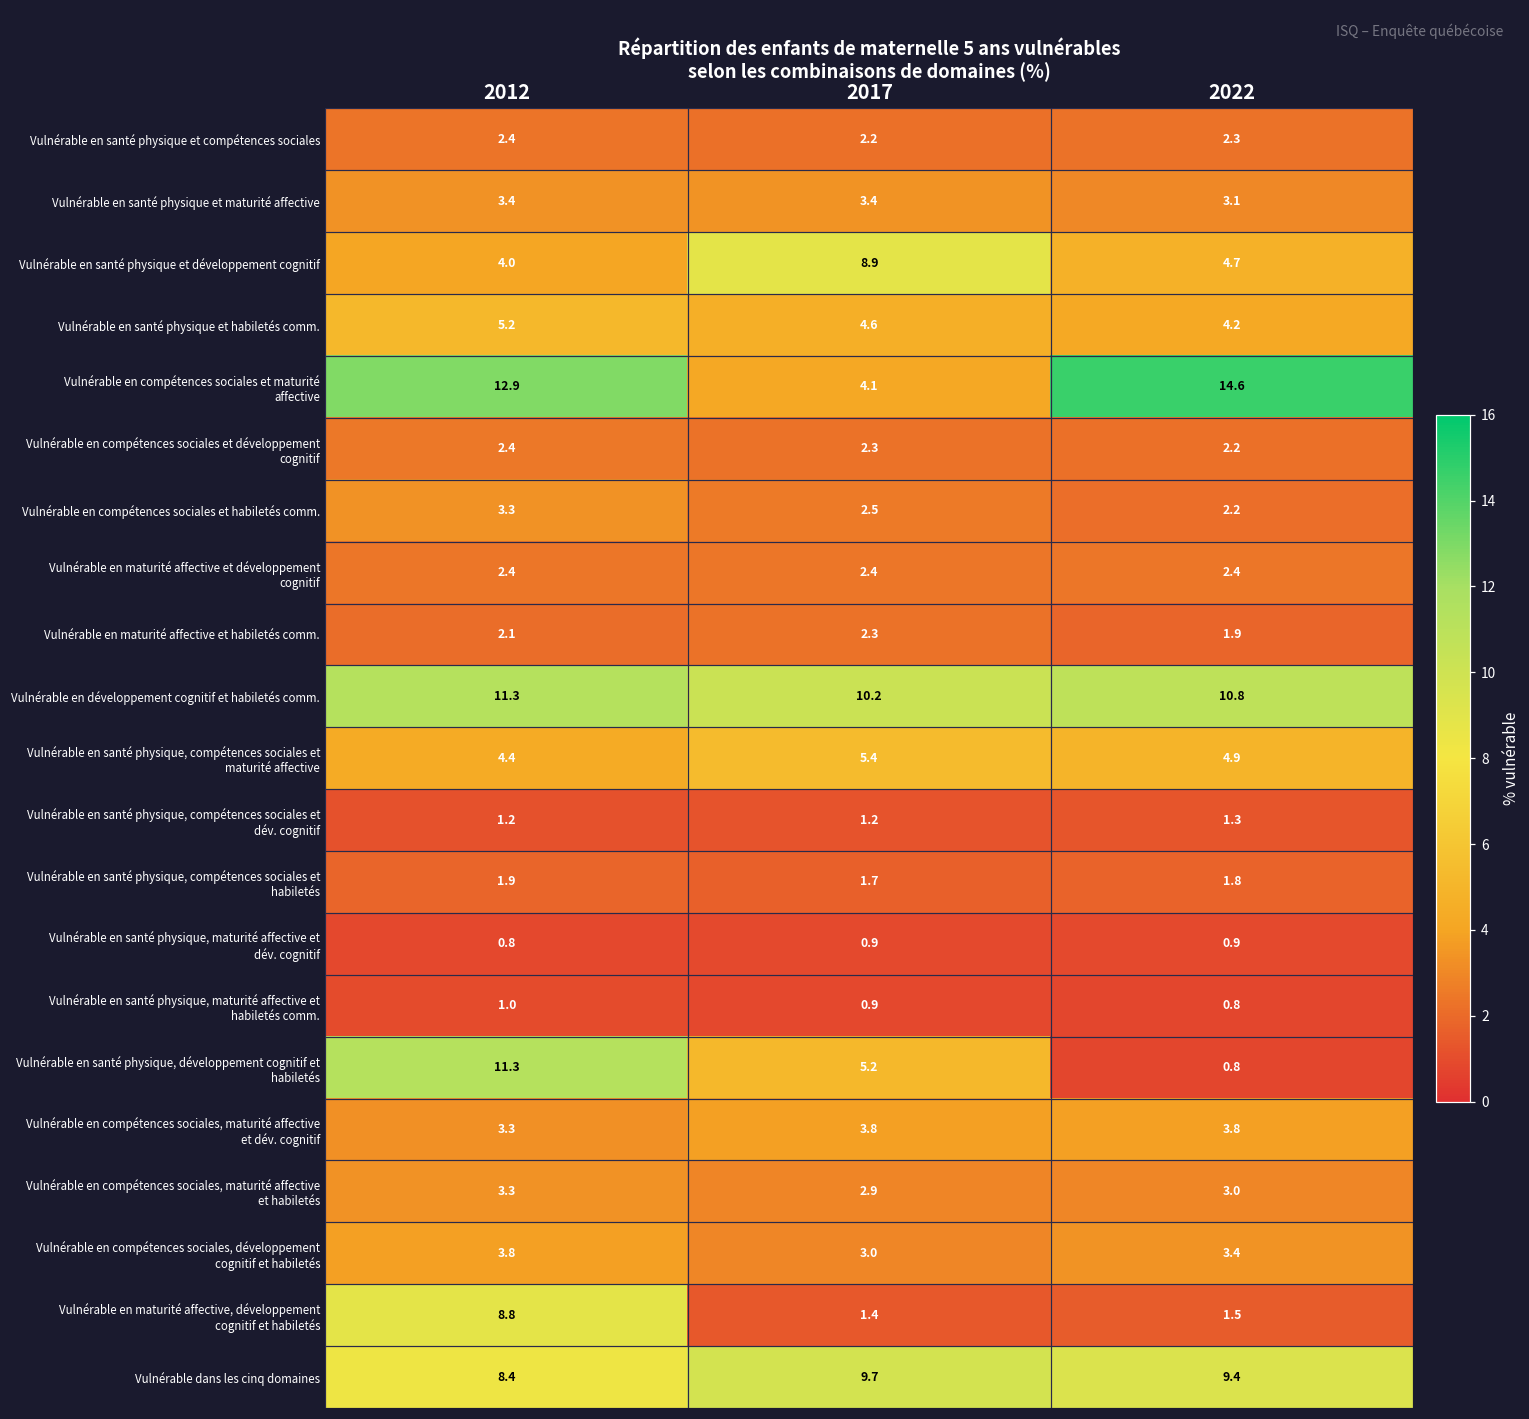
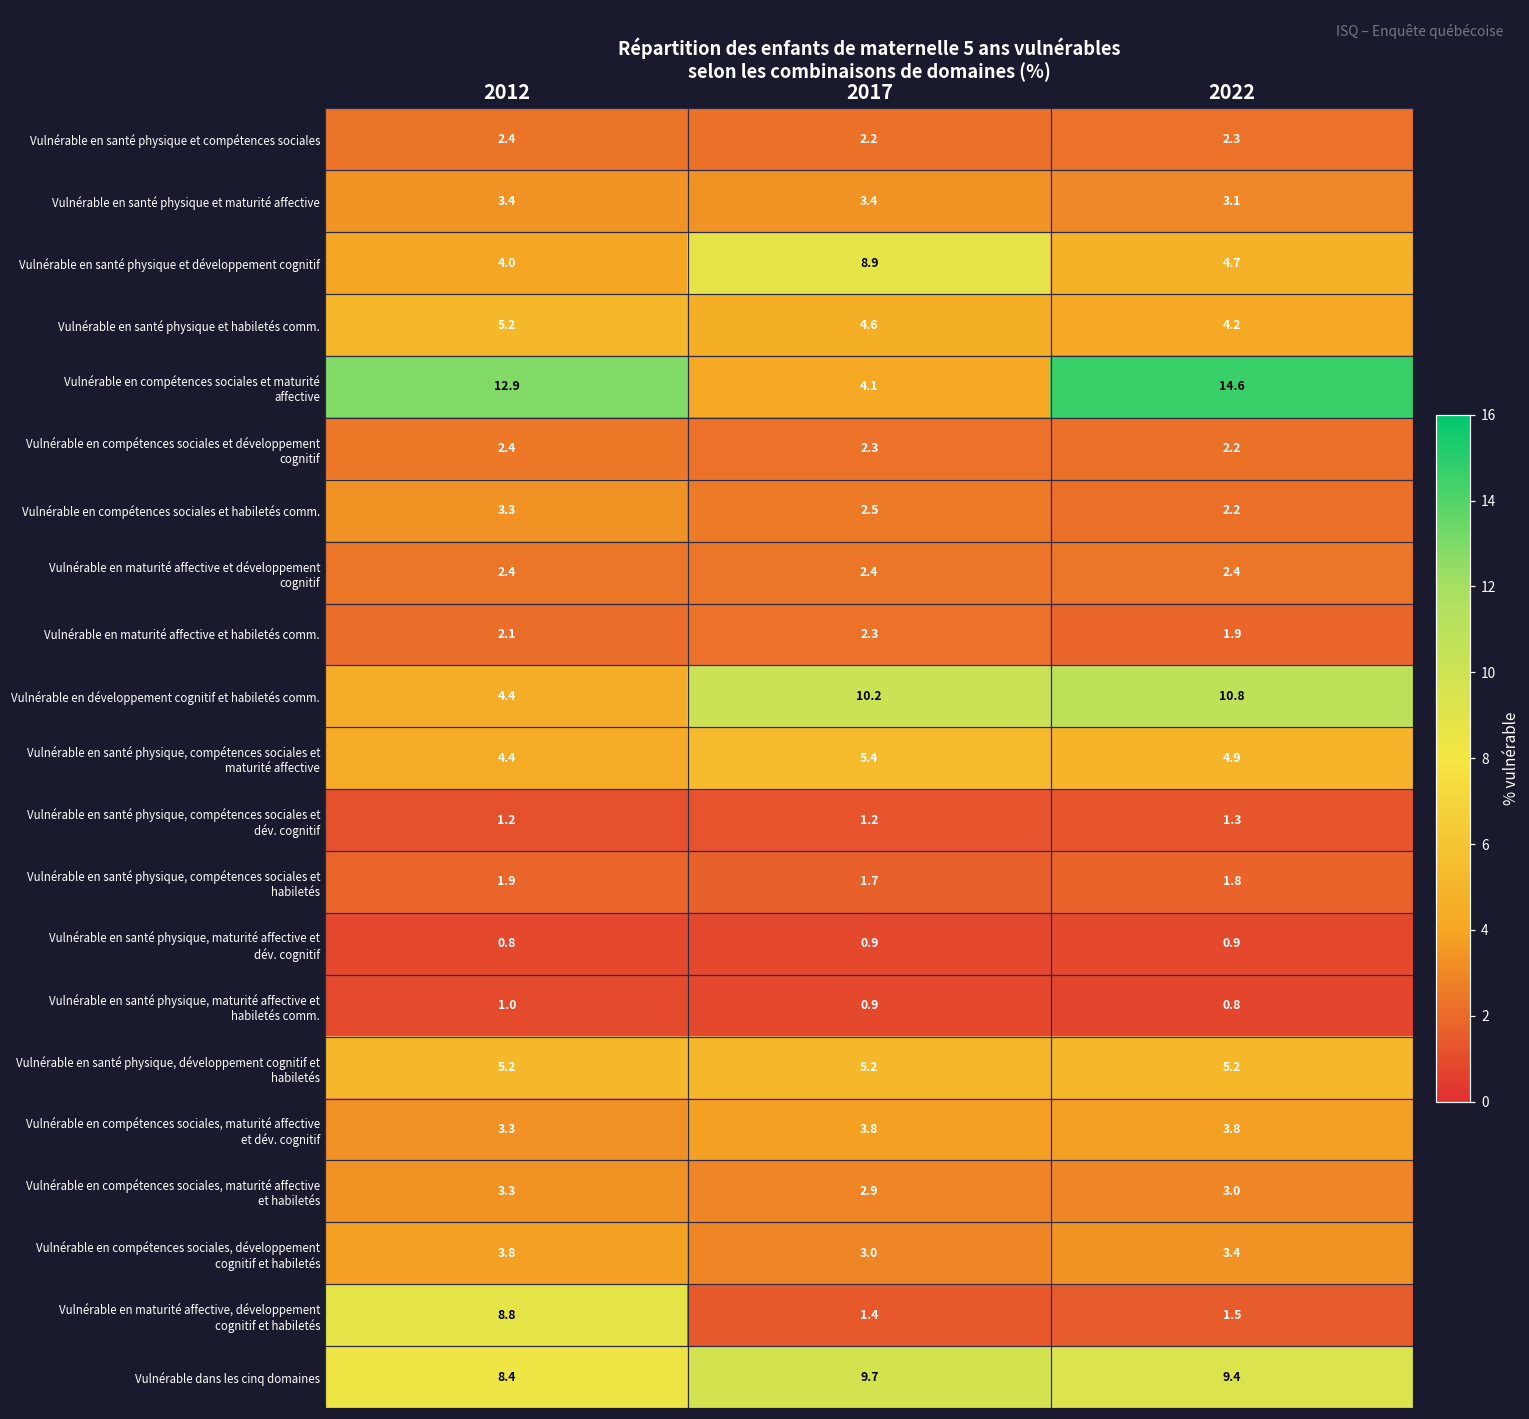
  {
    "Vulnérable en santé physique et compétences sociales": {
      "2012": 2.4,
      "2017": 2.2,
      "2022": 2.3
    },
    "Vulnérable en santé physique et maturité affective": {
      "2012": 3.4,
      "2017": 3.4,
      "2022": 3.1
    },
    "Vulnérable en santé physique et développement cognitif": {
      "2012": 4.0,
      "2017": 8.9,
      "2022": 4.7
    },
    "Vulnérable en santé physique et habiletés comm.": {
      "2012": 5.2,
      "2017": 4.6,
      "2022": 4.2
    },
    "Vulnérable en compétences sociales et maturité affective": {
      "2012": 12.9,
      "2017": 4.1,
      "2022": 14.6
    },
    "Vulnérable en compétences sociales et développement cognitif": {
      "2012": 2.4,
      "2017": 2.3,
      "2022": 2.2
    },
    "Vulnérable en compétences sociales et habiletés comm.": {
      "2012": 3.3,
      "2017": 2.5,
      "2022": 2.2
    },
    "Vulnérable en maturité affective et développement cognitif": {
      "2012": 2.4,
      "2017": 2.4,
      "2022": 2.4
    },
    "Vulnérable en maturité affective et habiletés comm.": {
      "2012": 2.1,
      "2017": 2.3,
      "2022": 1.9
    },
    "Vulnérable en développement cognitif et habiletés comm.": {
-     "2012": 11.3,
+     "2012": 4.4,
      "2017": 10.2,
      "2022": 10.8
    },
    "Vulnérable en santé physique, compétences sociales et maturité affective": {
      "2012": 4.4,
      "2017": 5.4,
      "2022": 4.9
    },
    "Vulnérable en santé physique, compétences sociales et dév. cognitif": {
      "2012": 1.2,
      "2017": 1.2,
      "2022": 1.3
    },
    "Vulnérable en santé physique, compétences sociales et habiletés": {
      "2012": 1.9,
      "2017": 1.7,
      "2022": 1.8
    },
    "Vulnérable en santé physique, maturité affective et dév. cognitif": {
      "2012": 0.8,
      "2017": 0.9,
      "2022": 0.9
    },
    "Vulnérable en santé physique, maturité affective et habiletés comm.": {
      "2012": 1.0,
      "2017": 0.9,
      "2022": 0.8
    },
    "Vulnérable en santé physique, développement cognitif et habiletés": {
-     "2012": 11.3,
+     "2012": 5.2,
      "2017": 5.2,
-     "2022": 0.8
+     "2022": 5.2
    },
    "Vulnérable en compétences sociales, maturité affective et dév. cognitif": {
      "2012": 3.3,
      "2017": 3.8,
      "2022": 3.8
    },
    "Vulnérable en compétences sociales, maturité affective et habiletés": {
      "2012": 3.3,
      "2017": 2.9,
      "2022": 3.0
    },
    "Vulnérable en compétences sociales, développement cognitif et habiletés": {
      "2012": 3.8,
      "2017": 3.0,
      "2022": 3.4
    },
    "Vulnérable en maturité affective, développement cognitif et habiletés": {
      "2012": 8.8,
      "2017": 1.4,
      "2022": 1.5
    },
    "Vulnérable dans les cinq domaines": {
      "2012": 8.4,
      "2017": 9.7,
      "2022": 9.4
    }
  }
